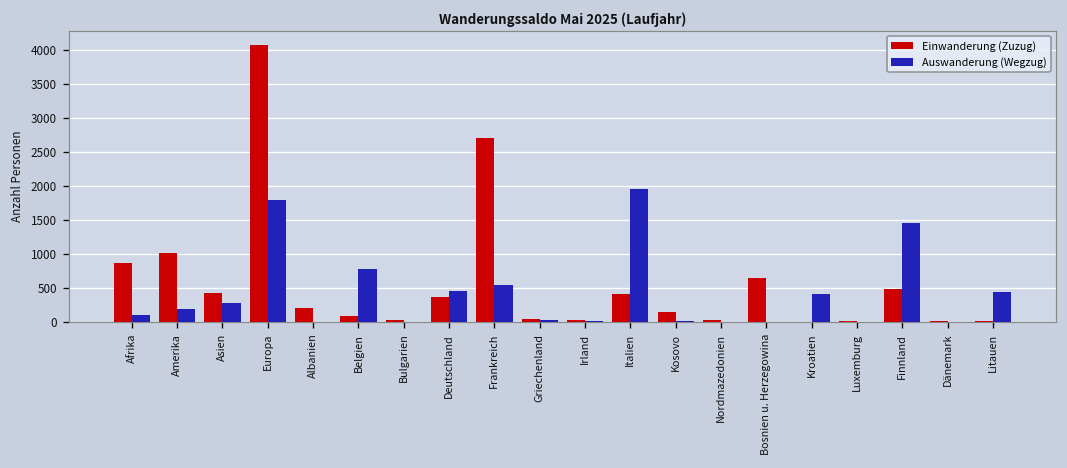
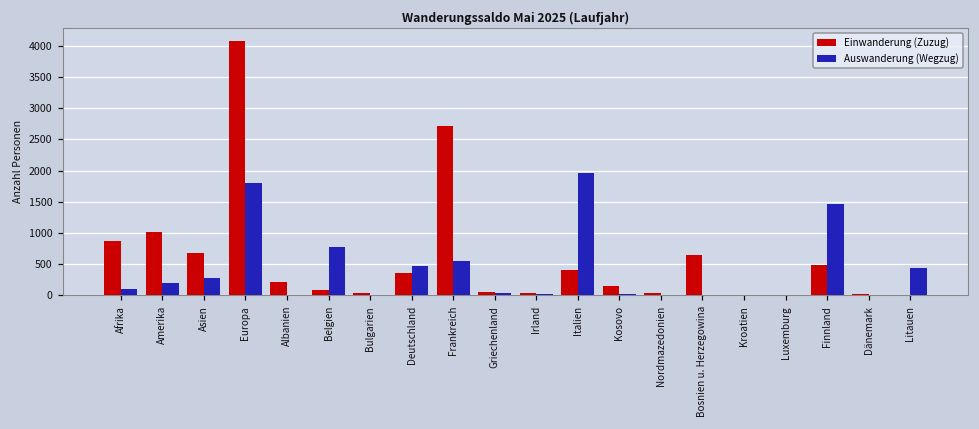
  {
    "Einwanderung (Zuzug)": {
      "Afrika": 900,
      "Amerika": 1000,
-     "Asien": 400,
+     "Asien": 700,
      "Europa": 4100,
      "Albanien": 200,
      "Belgien": 100,
      "Deutschland": 400,
      "Frankreich": 2700,
      "Griechenland": 100,
      "Italien": 400,
      "Kosovo": 200,
      "Bosnien u. Herzegowina": 600,
      "Finnland": 500
    },
    "Auswanderung (Wegzug)": {
      "Afrika": 100,
      "Amerika": 200,
      "Asien": 300,
      "Europa": 1800,
      "Belgien": 800,
      "Deutschland": 500,
      "Frankreich": 500,
      "Italien": 2000,
-     "Kroatien": 400,
+     "Kroatien": 0,
      "Luxemburg": 0,
      "Finnland": 1500,
      "Litauen": 400
    }
  }
